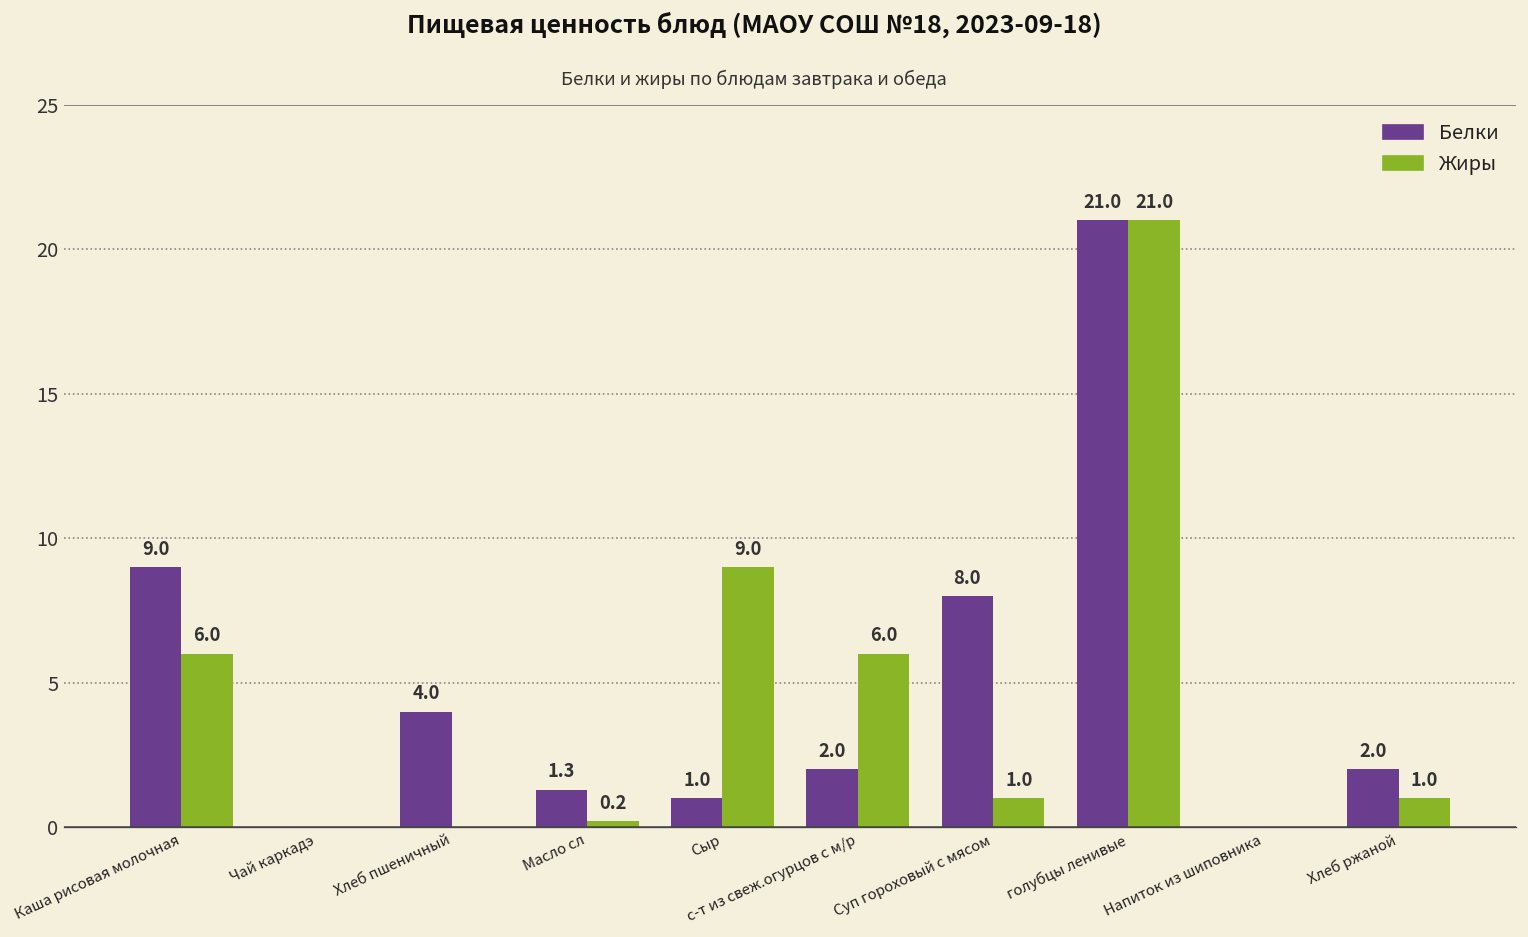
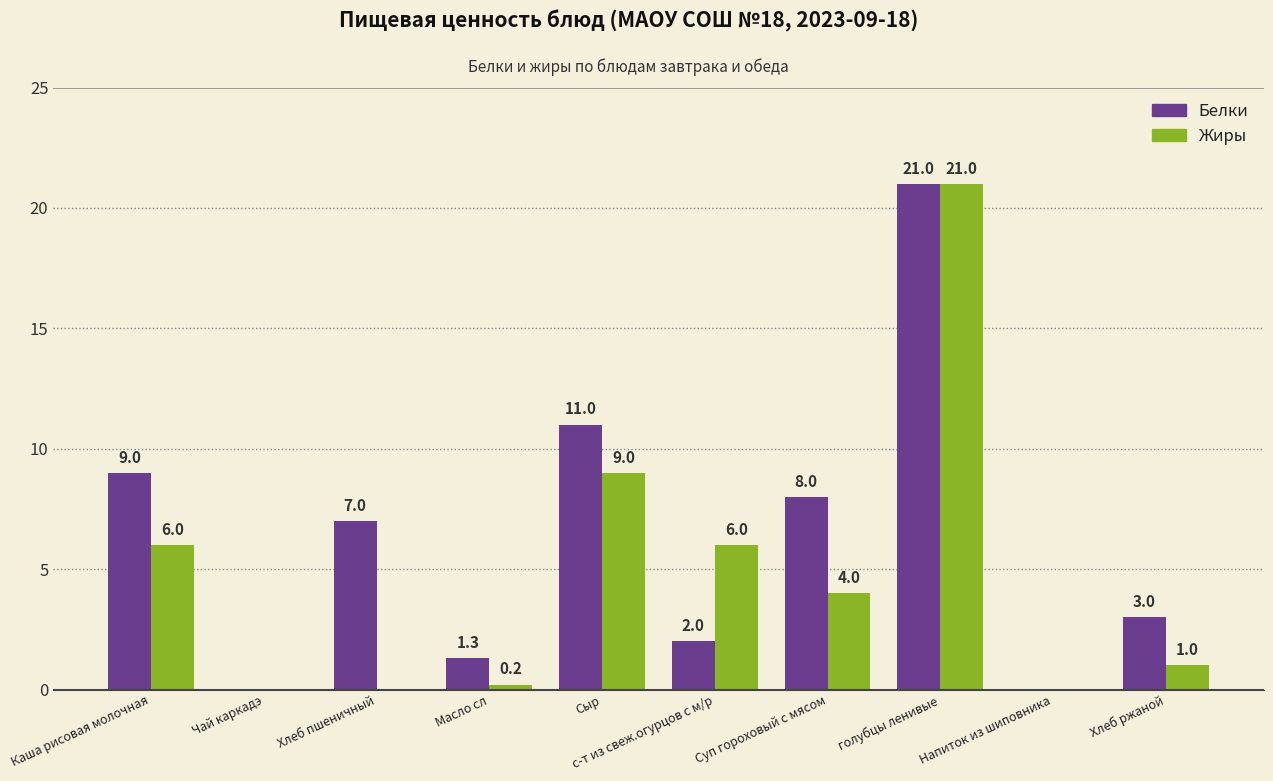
  {
    "Белки": {
      "Каша рисовая молочная": 9.0,
-     "Хлеб пшеничный": 4.0,
+     "Хлеб пшеничный": 7.0,
      "Масло сл": 1.3,
-     "Сыр": 1.0,
+     "Сыр": 11.0,
      "с-т из свеж.огурцов с м/р": 2.0,
      "Суп гороховый с мясом": 8.0,
      "голубцы ленивые": 21.0,
-     "Хлеб ржаной": 2.0
+     "Хлеб ржаной": 3.0
    },
    "Жиры": {
      "Каша рисовая молочная": 6.0,
      "Масло сл": 0.2,
      "Сыр": 9.0,
      "с-т из свеж.огурцов с м/р": 6.0,
-     "Суп гороховый с мясом": 1.0,
+     "Суп гороховый с мясом": 4.0,
      "голубцы ленивые": 21.0,
      "Хлеб ржаной": 1.0
    }
  }
